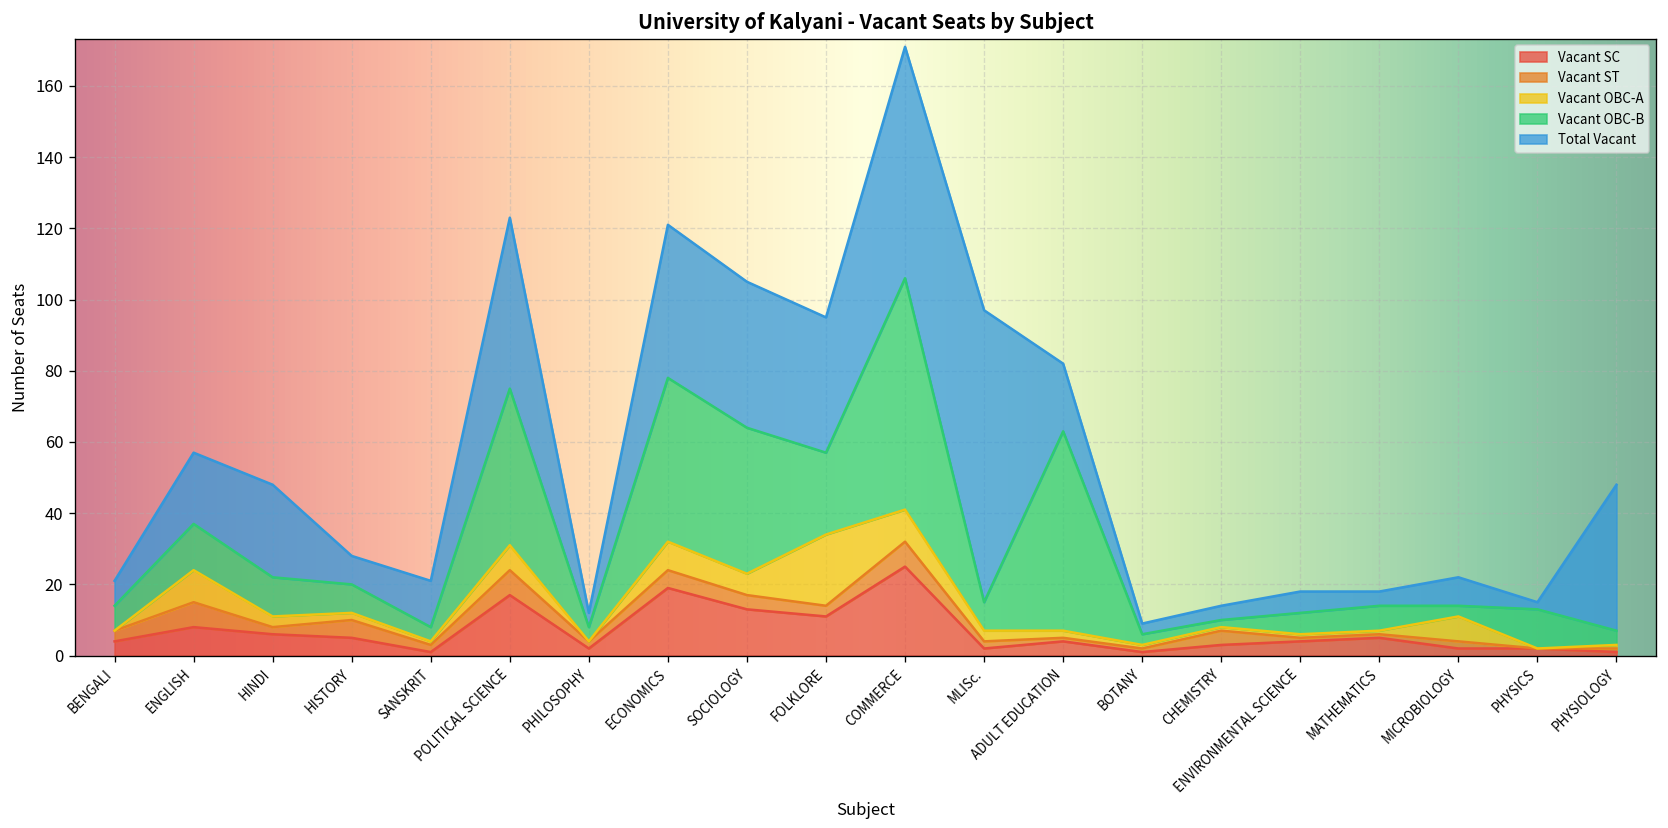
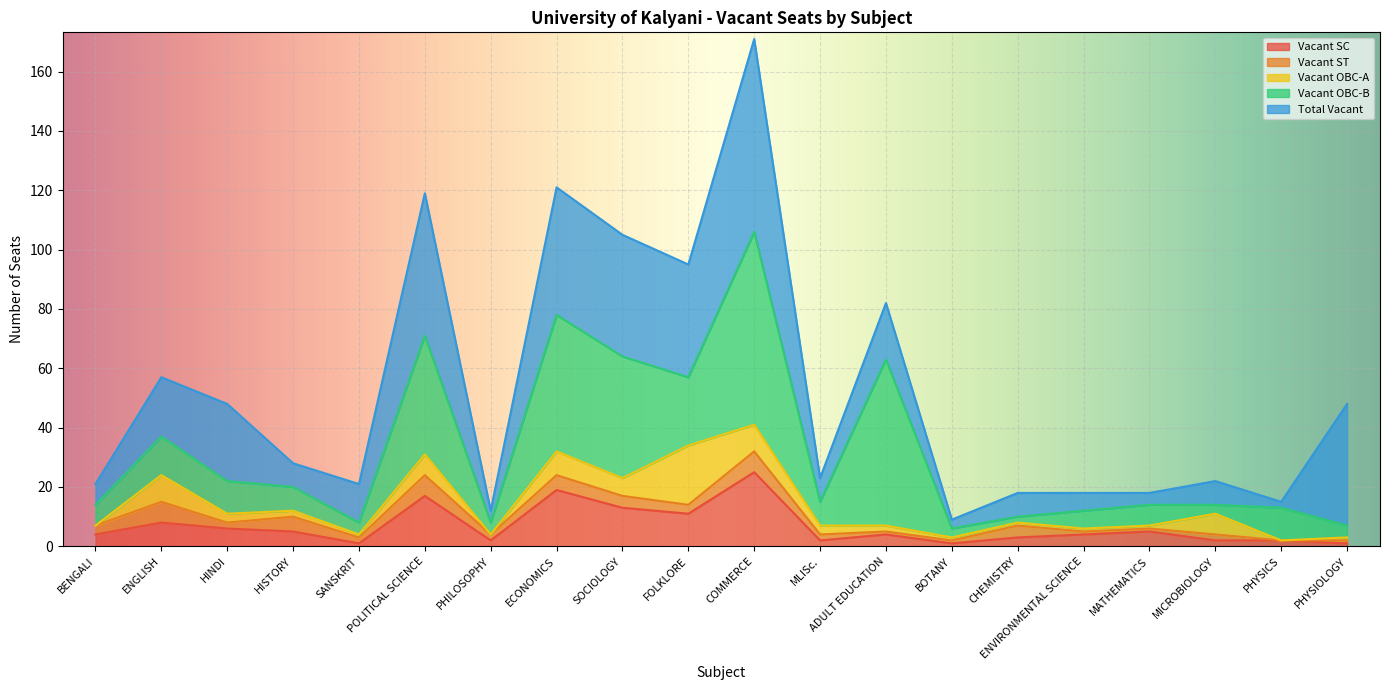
  {
    "Vacant OBC-A": {
      "ENGLISH": 9,
      "HINDI": 3,
      "HISTORY": 2,
      "SANSKRIT": 1,
      "POLITICAL SCIENCE": 7,
      "ECONOMICS": 8,
      "SOCIOLOGY": 6,
      "FOLKLORE": 20,
      "COMMERCE": 9,
      "MLISc.": 3,
      "ADULT EDUCATION": 2,
      "BOTANY": 1,
      "CHEMISTRY": 1,
      "ENVIRONMENTAL SCIENCE": 1,
      "MATHEMATICS": 1,
      "MICROBIOLOGY": 7,
      "PHYSIOLOGY": 1
    },
    "Vacant OBC-B": {
      "BENGALI": 7,
      "ENGLISH": 13,
      "HINDI": 11,
      "HISTORY": 8,
      "SANSKRIT": 4,
-     "POLITICAL SCIENCE": 44,
+     "POLITICAL SCIENCE": 40,
      "PHILOSOPHY": 4,
      "ECONOMICS": 46,
      "SOCIOLOGY": 41,
      "FOLKLORE": 23,
      "COMMERCE": 65,
      "MLISc.": 8,
      "ADULT EDUCATION": 56,
      "BOTANY": 3,
      "CHEMISTRY": 2,
      "ENVIRONMENTAL SCIENCE": 6,
      "MATHEMATICS": 7,
      "MICROBIOLOGY": 3,
      "PHYSICS": 11,
      "PHYSIOLOGY": 4
    },
    "Total Vacant": {
      "BENGALI": 7,
      "ENGLISH": 20,
      "HINDI": 26,
      "HISTORY": 8,
      "SANSKRIT": 13,
      "POLITICAL SCIENCE": 48,
      "PHILOSOPHY": 4,
      "ECONOMICS": 43,
      "SOCIOLOGY": 41,
      "FOLKLORE": 38,
      "COMMERCE": 65,
-     "MLISc.": 82,
+     "MLISc.": 8,
      "ADULT EDUCATION": 19,
      "BOTANY": 3,
-     "CHEMISTRY": 4,
+     "CHEMISTRY": 8,
      "ENVIRONMENTAL SCIENCE": 6,
      "MATHEMATICS": 4,
      "MICROBIOLOGY": 8,
      "PHYSICS": 2,
      "PHYSIOLOGY": 41
    }
  }
